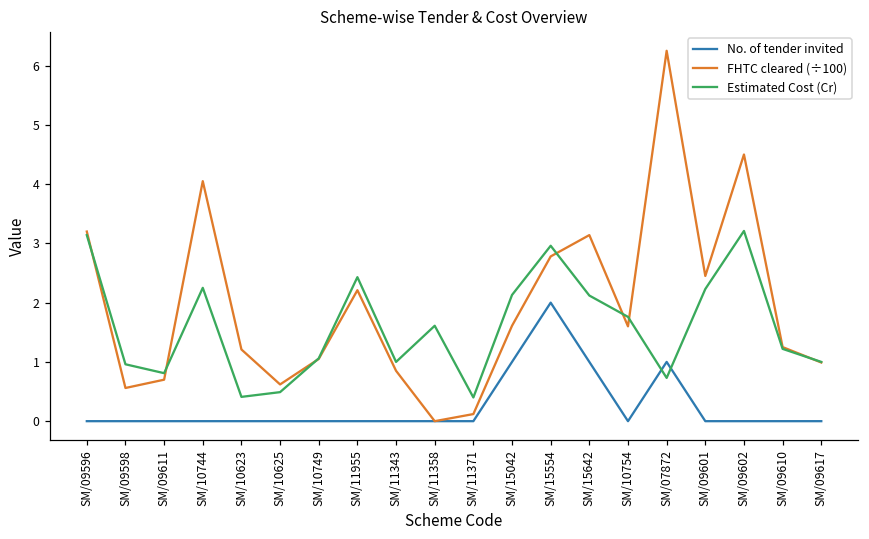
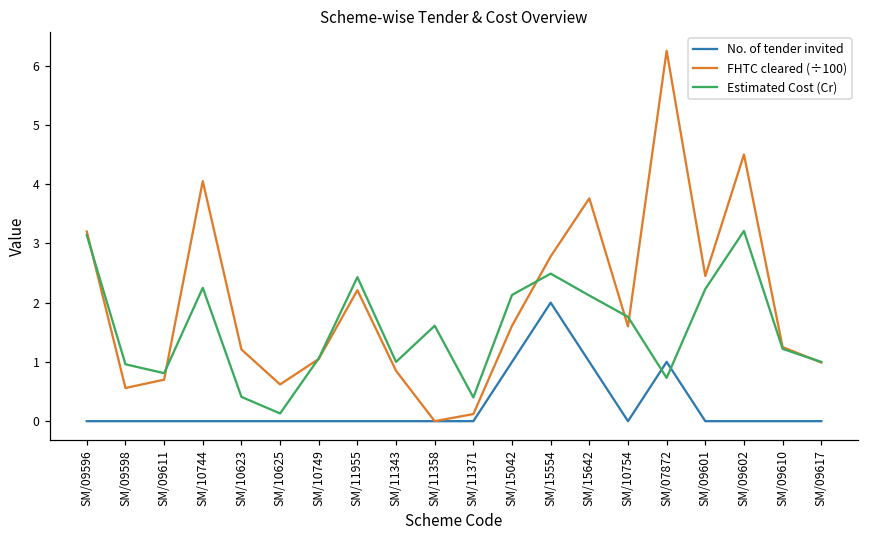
  {
    "No. of tender invited": {
      "SM/09596": 0.0,
      "SM/09598": 0.0,
      "SM/09611": 0.0,
      "SM/10744": 0.0,
      "SM/10623": 0.0,
      "SM/10625": 0.0,
      "SM/10749": 0.0,
      "SM/11955": 0.0,
      "SM/11343": 0.0,
      "SM/11371": 0.0,
      "SM/15042": 1.0,
      "SM/15554": 2.0,
      "SM/15642": 1.0,
      "SM/10754": 0.0,
      "SM/07872": 1.0,
      "SM/09601": 0.0,
      "SM/09602": 0.0,
      "SM/09610": 0.0,
      "SM/09617": 0.0
    },
    "FHTC cleared (÷100)": {
      "SM/09596": 3.2,
      "SM/09598": 0.6,
      "SM/09611": 0.7,
      "SM/10744": 4.1,
      "SM/10623": 1.2,
      "SM/10625": 0.6,
      "SM/11955": 2.2,
      "SM/11343": 0.9,
      "SM/11371": 0.1,
      "SM/15042": 1.6,
      "SM/15554": 2.8,
-     "SM/15642": 3.1,
+     "SM/15642": 3.8,
      "SM/10754": 1.6,
      "SM/07872": 6.3,
      "SM/09601": 2.5,
      "SM/09602": 4.5
    },
    "Estimated Cost (Cr)": {
      "SM/09596": 3.1,
      "SM/09598": 1.0,
      "SM/09611": 0.8,
      "SM/10744": 2.3,
      "SM/10623": 0.4,
-     "SM/10625": 0.5,
+     "SM/10625": 0.1,
      "SM/11955": 2.4,
      "SM/11343": 1.0,
      "SM/11358": 1.6,
      "SM/11371": 0.4,
      "SM/15042": 2.1,
-     "SM/15554": 3.0,
+     "SM/15554": 2.5,
      "SM/15642": 2.1,
      "SM/10754": 1.8,
      "SM/07872": 0.7,
      "SM/09601": 2.2,
      "SM/09602": 3.2
    }
  }
